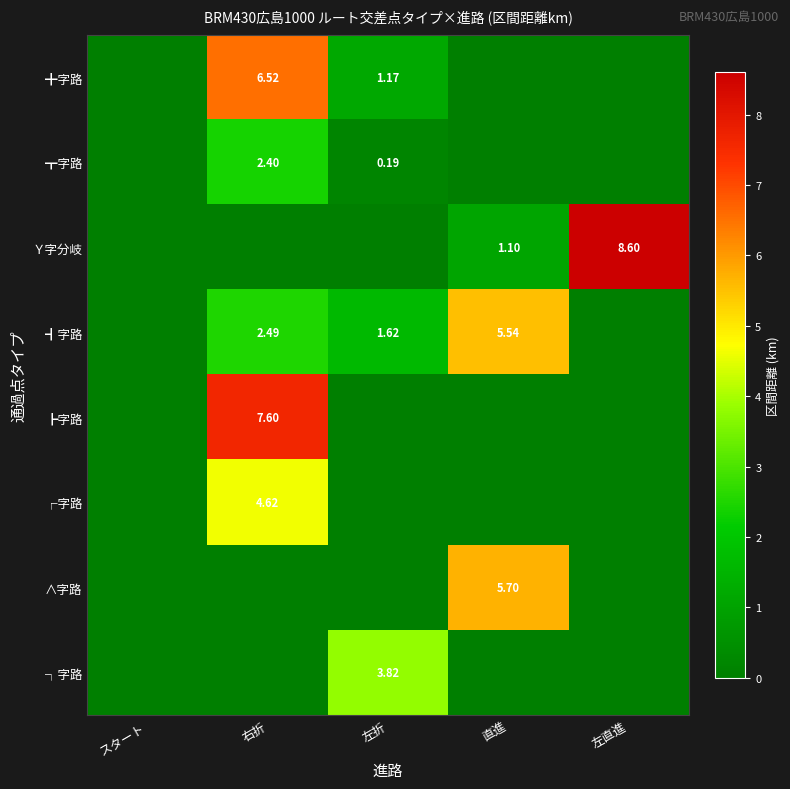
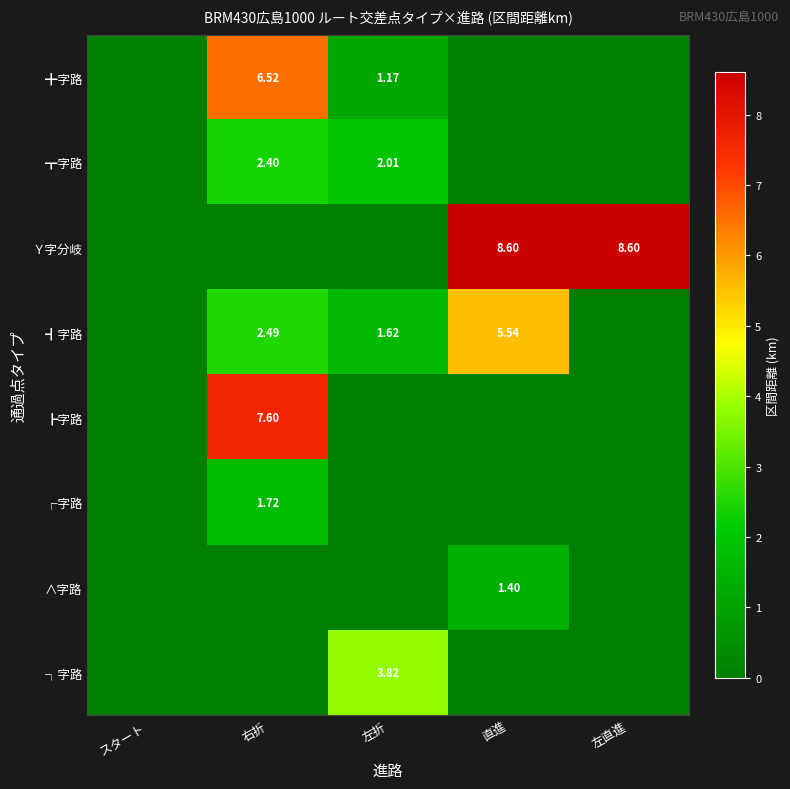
  {
    "╋字路": {
      "右折": 6.52,
      "左折": 1.17
    },
    "┳字路": {
      "右折": 2.40,
-     "左折": 0.19
+     "左折": 2.01
    },
    "Ｙ字分岐": {
-     "直進": 1.10,
+     "直進": 8.60,
      "左直進": 8.60
    },
    "┫字路": {
      "右折": 2.49,
      "左折": 1.62,
      "直進": 5.54
    },
    "┣字路": {
      "右折": 7.60
    },
    "┌字路": {
-     "右折": 4.62
+     "右折": 1.72
    },
    "∧字路": {
-     "直進": 5.70
+     "直進": 1.40
    },
    "┐字路": {
      "左折": 3.82
    }
  }
